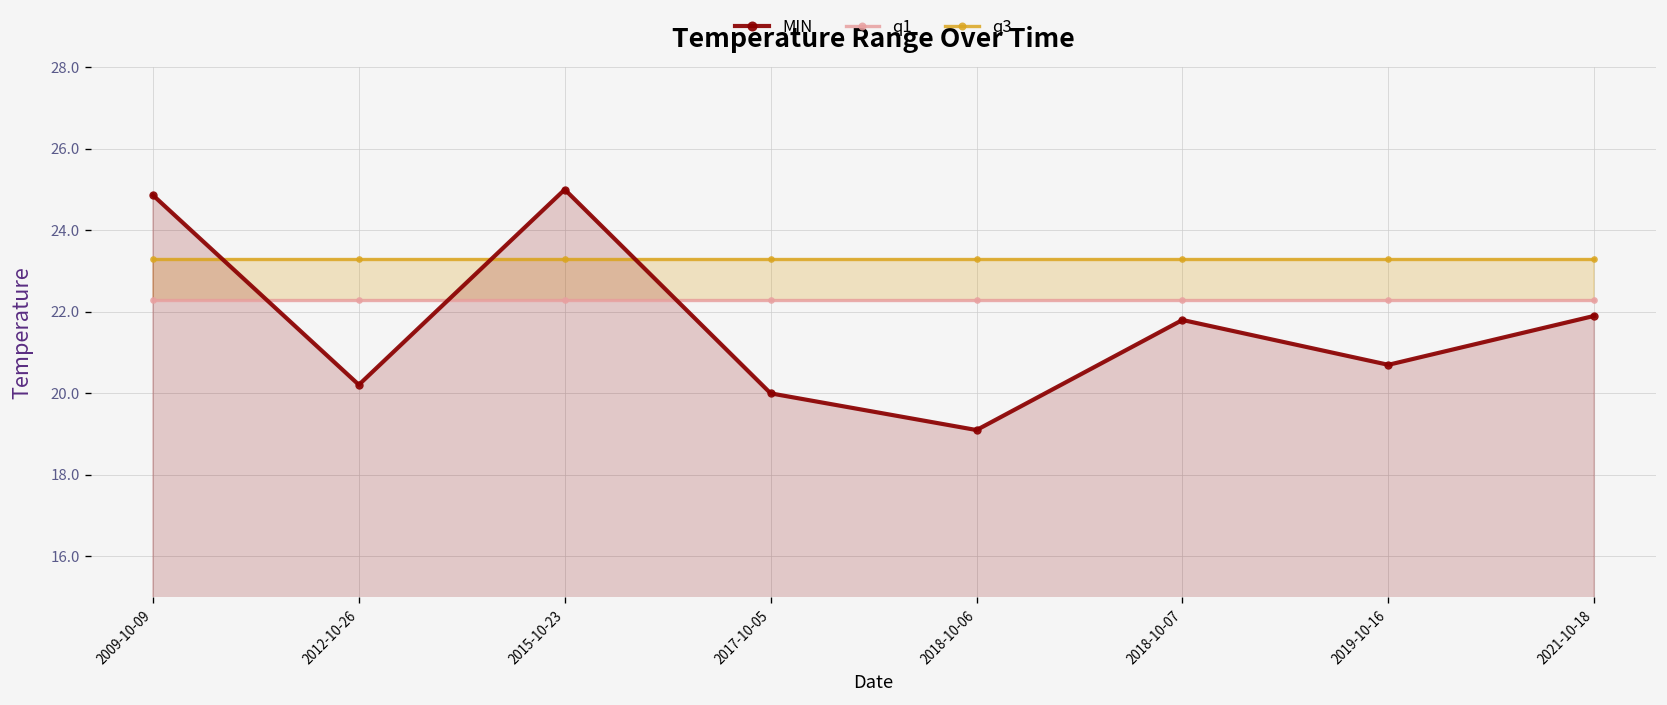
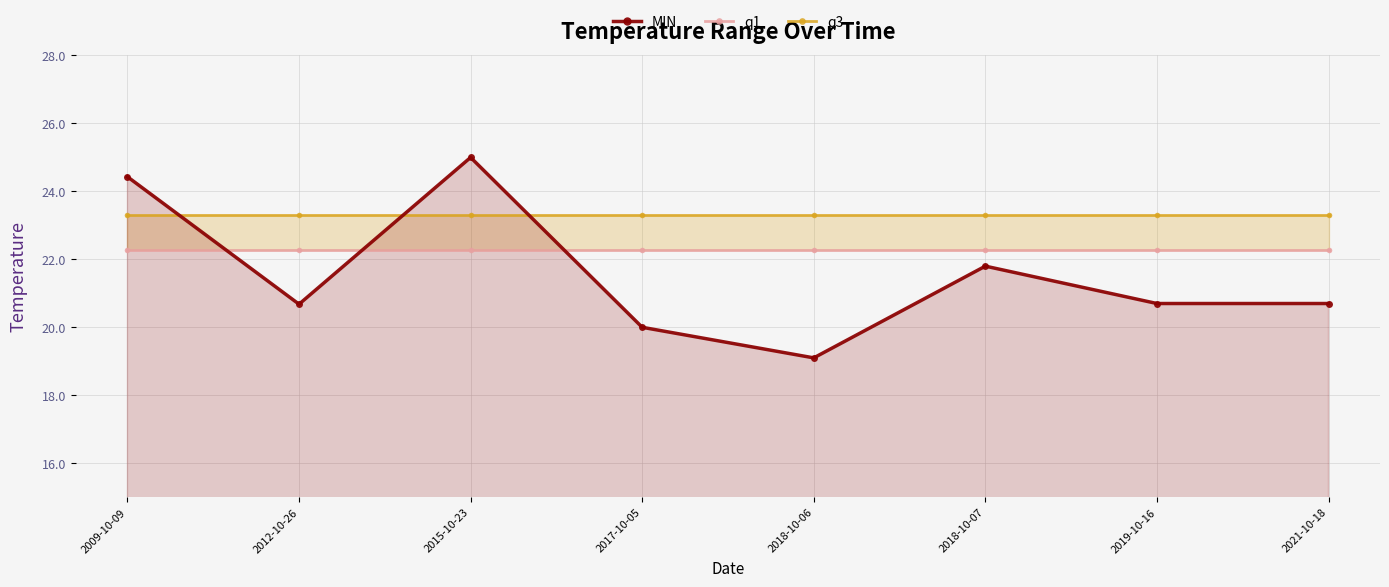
  {
    "MIN": {
-     "2009-10-09": 24.9,
-     "2012-10-26": 20.2,
+     "2009-10-09": 24.4,
+     "2012-10-26": 20.7,
      "2015-10-23": 25.0,
      "2017-10-05": 20.0,
      "2018-10-06": 19.1,
      "2018-10-07": 21.8,
      "2019-10-16": 20.7,
-     "2021-10-18": 21.9
+     "2021-10-18": 20.7
    },
    "q1": {
      "2009-10-09": 22.3,
      "2012-10-26": 22.3,
      "2015-10-23": 22.3,
      "2017-10-05": 22.3,
      "2018-10-06": 22.3,
      "2018-10-07": 22.3,
      "2019-10-16": 22.3,
      "2021-10-18": 22.3
    },
    "q3": {
      "2009-10-09": 23.3,
      "2012-10-26": 23.3,
      "2015-10-23": 23.3,
      "2017-10-05": 23.3,
      "2018-10-06": 23.3,
      "2018-10-07": 23.3,
      "2019-10-16": 23.3,
      "2021-10-18": 23.3
    }
  }
